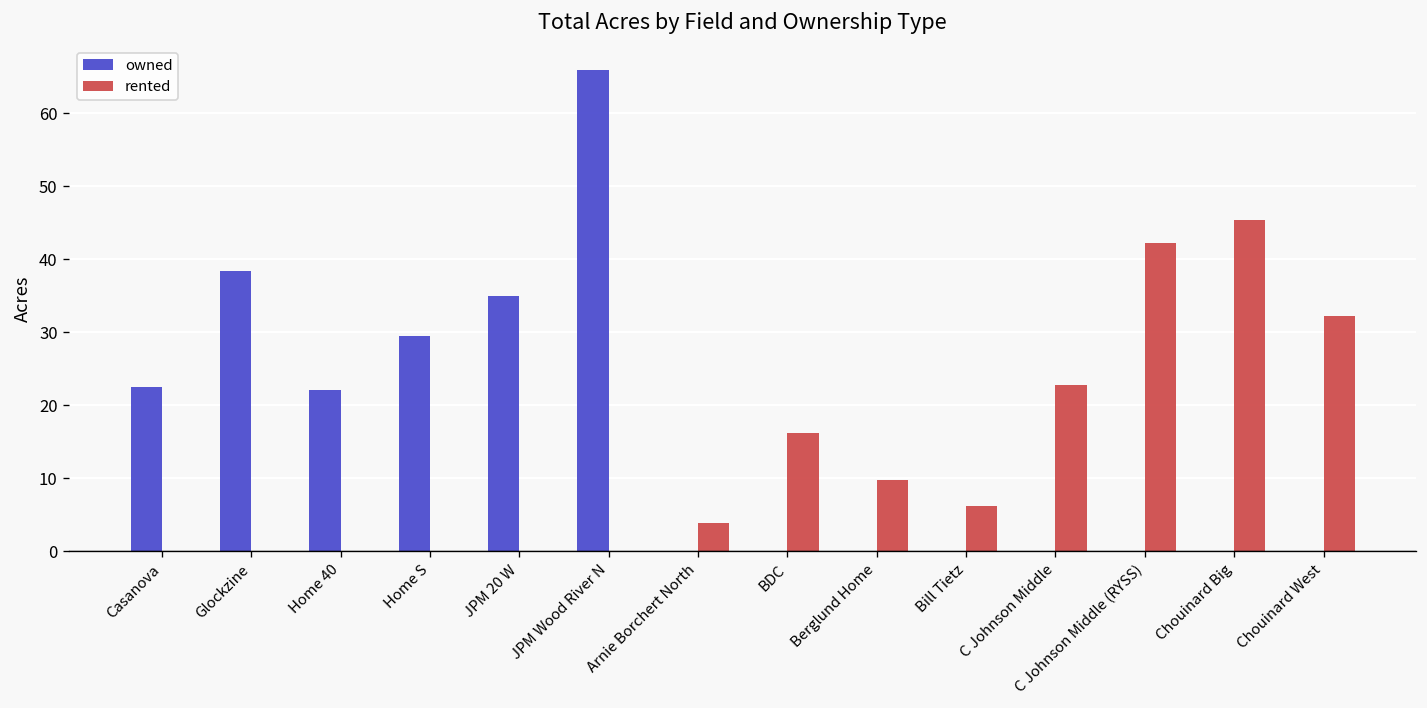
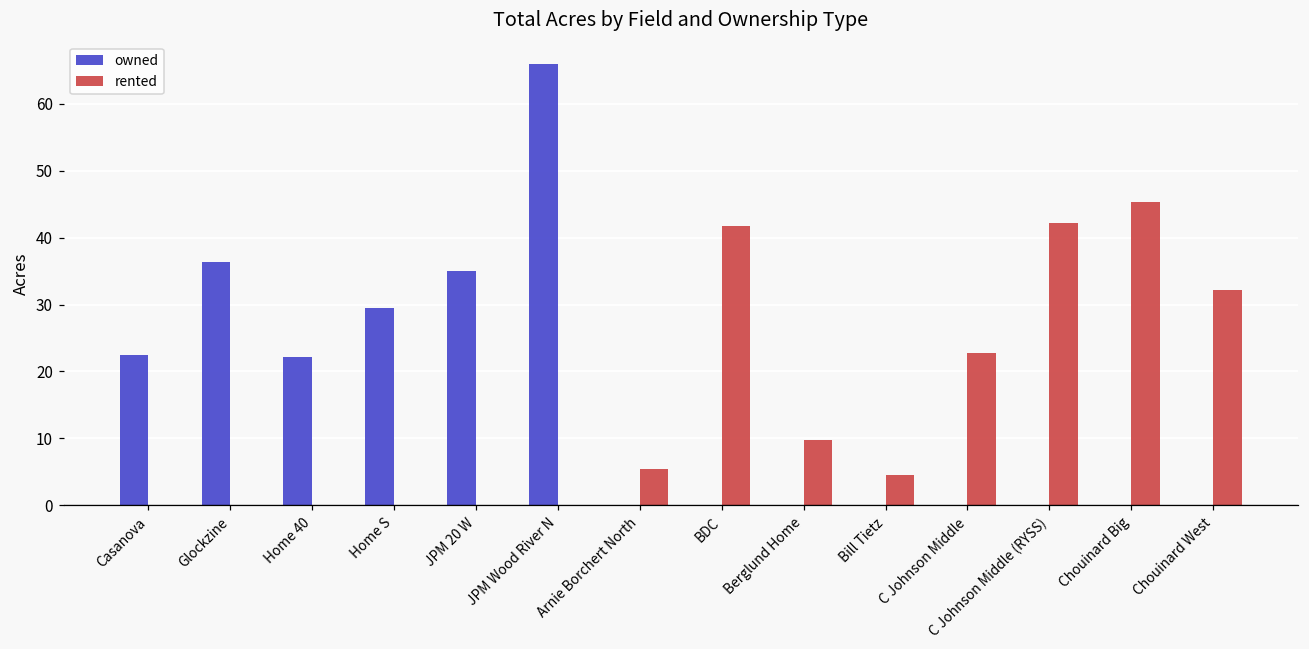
  {
    "owned": {
      "Casanova": 23,
-     "Glockzine": 38,
+     "Glockzine": 36,
      "Home 40": 22,
      "Home S": 30,
      "JPM 20 W": 35,
      "JPM Wood River N": 66,
      "Arnie Borchert North": 0,
      "BDC": 0,
      "Berglund Home": 0,
      "Bill Tietz": 0,
      "C Johnson Middle": 0,
      "C Johnson Middle (RYSS)": 0,
      "Chouinard Big": 0,
      "Chouinard West": 0
    },
    "rented": {
      "Casanova": 0,
      "Glockzine": 0,
      "Home 40": 0,
      "Home S": 0,
      "JPM 20 W": 0,
      "JPM Wood River N": 0,
-     "Arnie Borchert North": 4,
-     "BDC": 16,
+     "Arnie Borchert North": 5,
+     "BDC": 42,
      "Berglund Home": 10,
-     "Bill Tietz": 6,
+     "Bill Tietz": 5,
      "C Johnson Middle": 23,
      "C Johnson Middle (RYSS)": 42,
      "Chouinard Big": 45,
      "Chouinard West": 32
    }
  }
